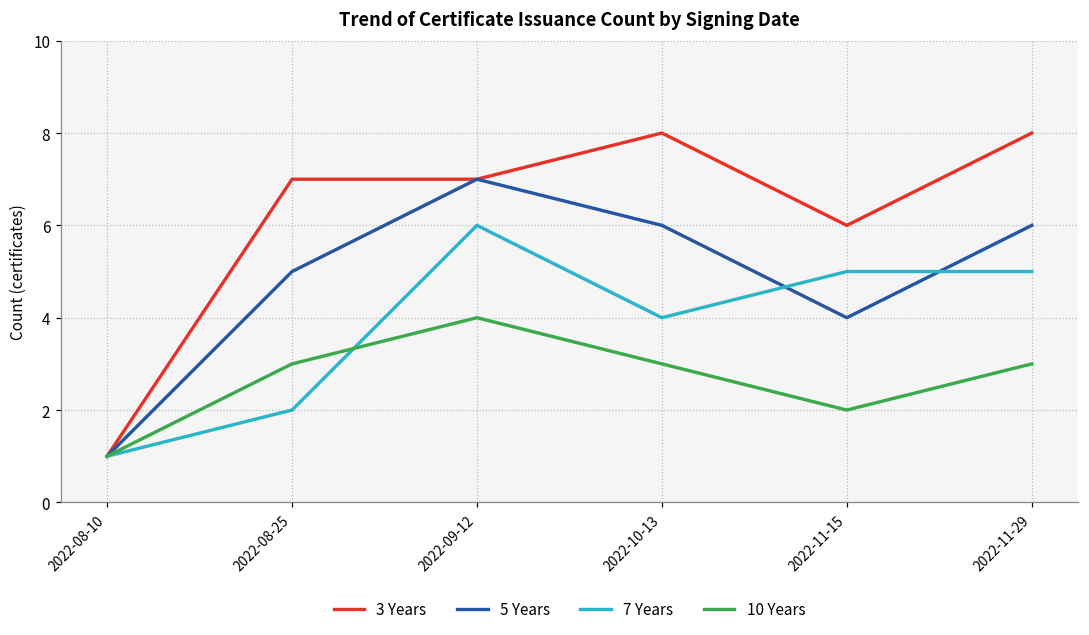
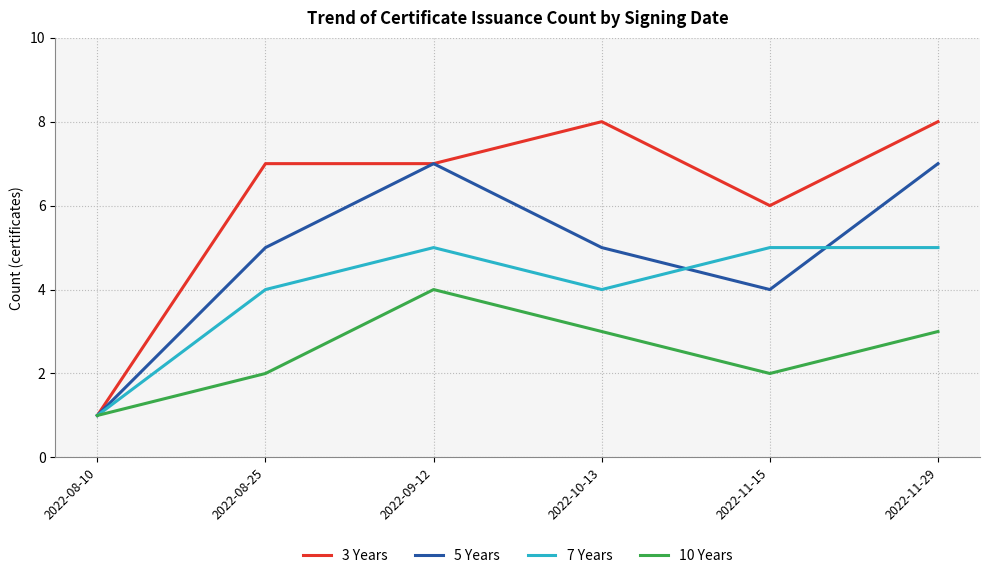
  {
    "3 Years": {
      "2022-08-25": 7,
      "2022-10-13": 8,
      "2022-11-15": 6,
      "2022-11-29": 8
    },
    "5 Years": {
      "2022-08-25": 5,
-     "2022-10-13": 6,
+     "2022-10-13": 5,
      "2022-11-15": 4,
-     "2022-11-29": 6
+     "2022-11-29": 7
    },
    "7 Years": {
-     "2022-08-25": 2,
-     "2022-09-12": 6,
+     "2022-08-25": 4,
+     "2022-09-12": 5,
      "2022-10-13": 4,
      "2022-11-15": 5,
      "2022-11-29": 5
    },
    "10 Years": {
-     "2022-08-25": 3,
+     "2022-08-25": 2,
      "2022-09-12": 4,
      "2022-10-13": 3,
      "2022-11-15": 2,
      "2022-11-29": 3
    }
  }
